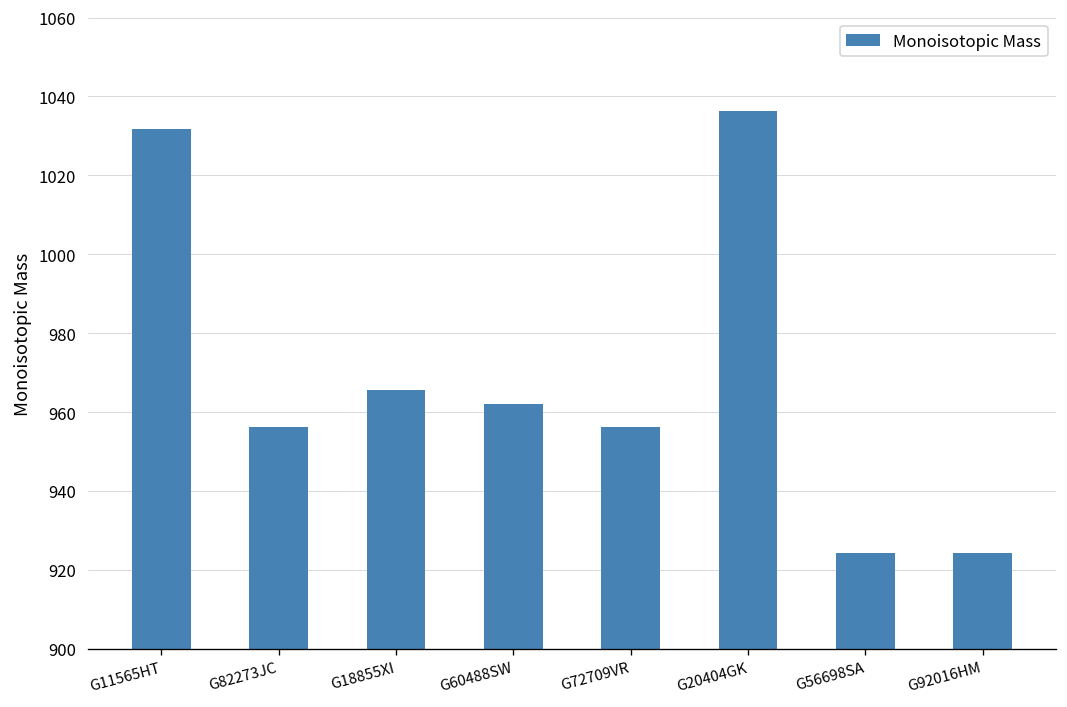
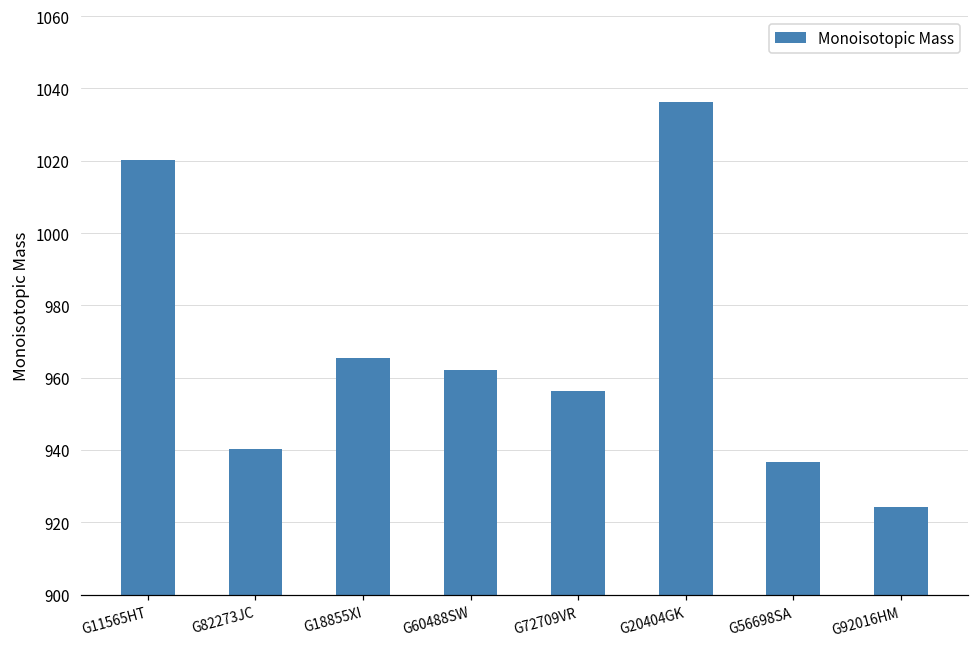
  {
-   "G11565HT": 1032,
-   "G82273JC": 956,
+   "G11565HT": 1020,
+   "G82273JC": 940,
    "G18855XI": 966,
    "G60488SW": 962,
    "G72709VR": 956,
    "G20404GK": 1036,
-   "G56698SA": 924,
+   "G56698SA": 937,
    "G92016HM": 924
  }
